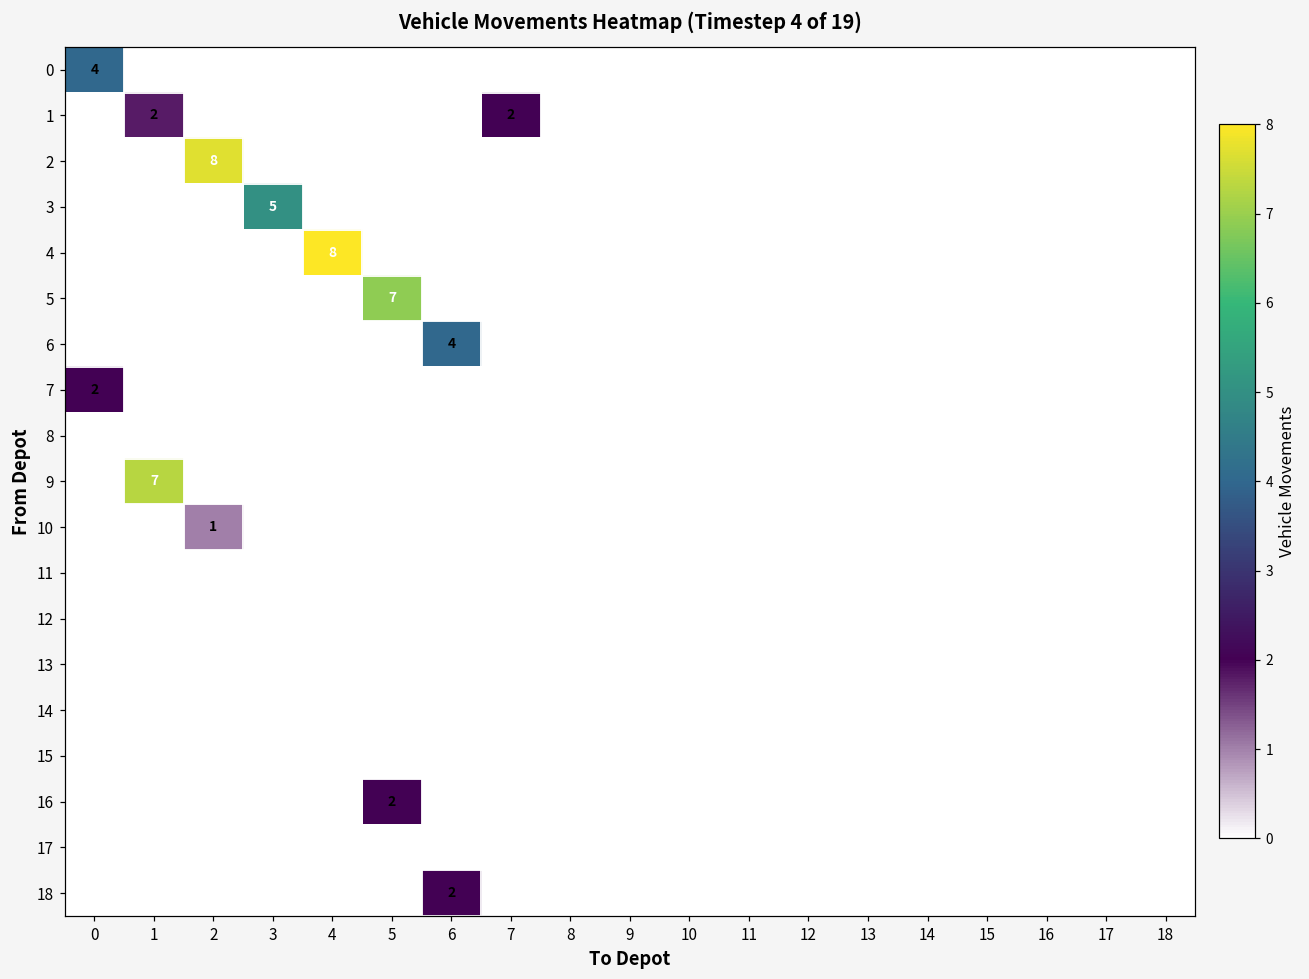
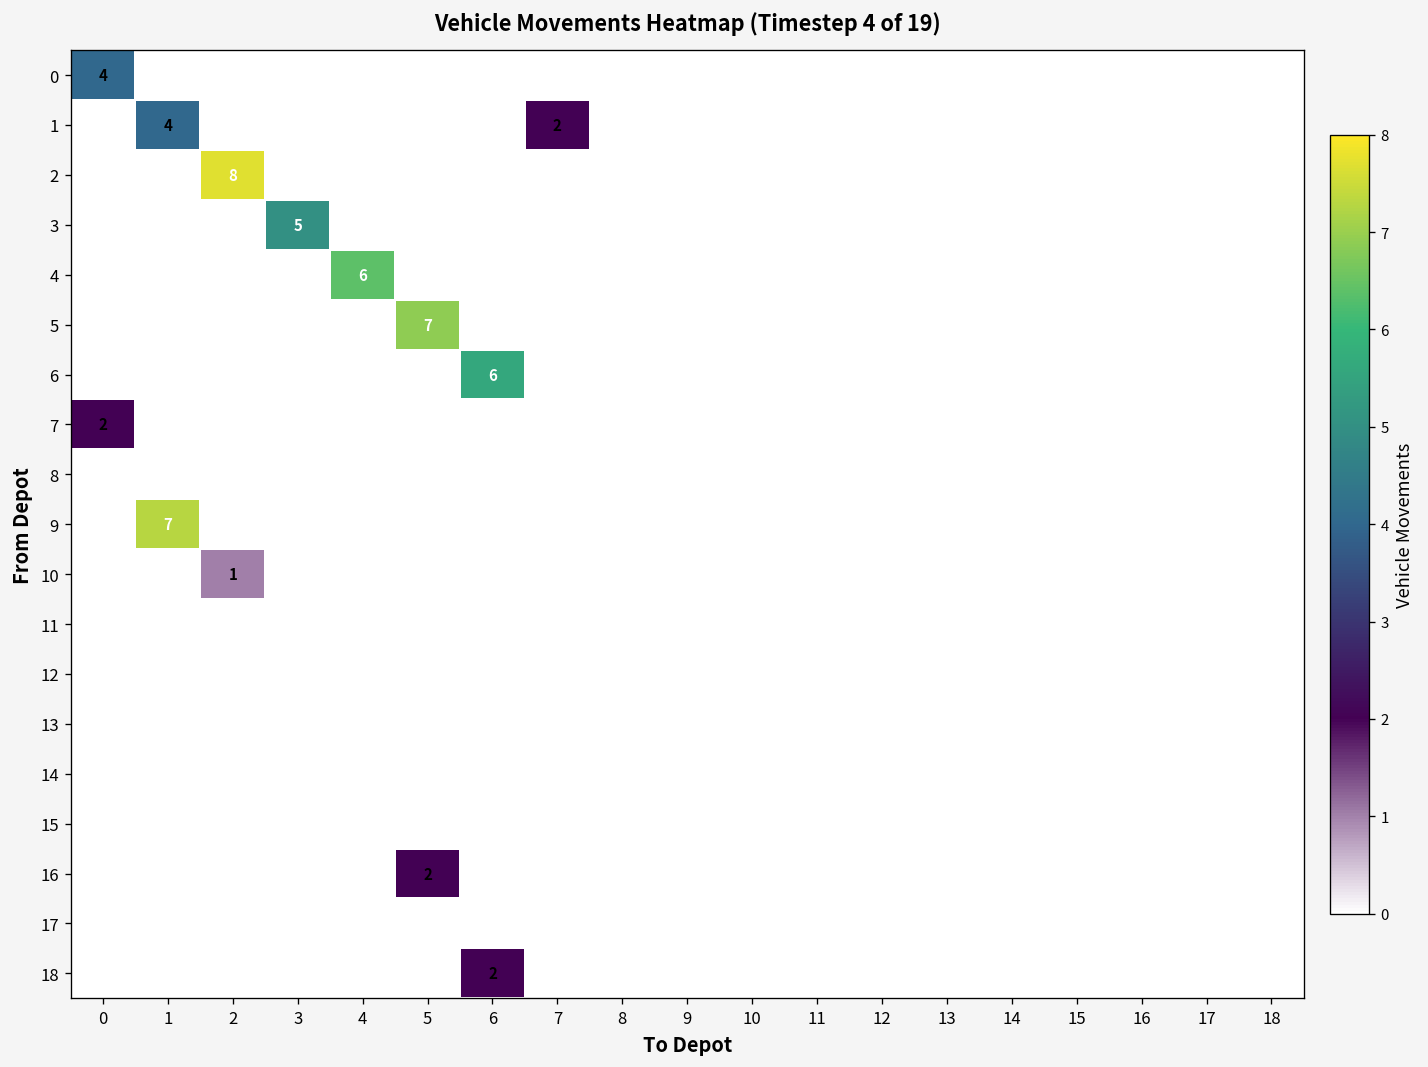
  {
    "1": {
-     "1": 2
+     "1": 4
    },
    "4": {
-     "4": 8
+     "4": 6
    },
    "6": {
-     "6": 4
+     "6": 6
    }
  }
